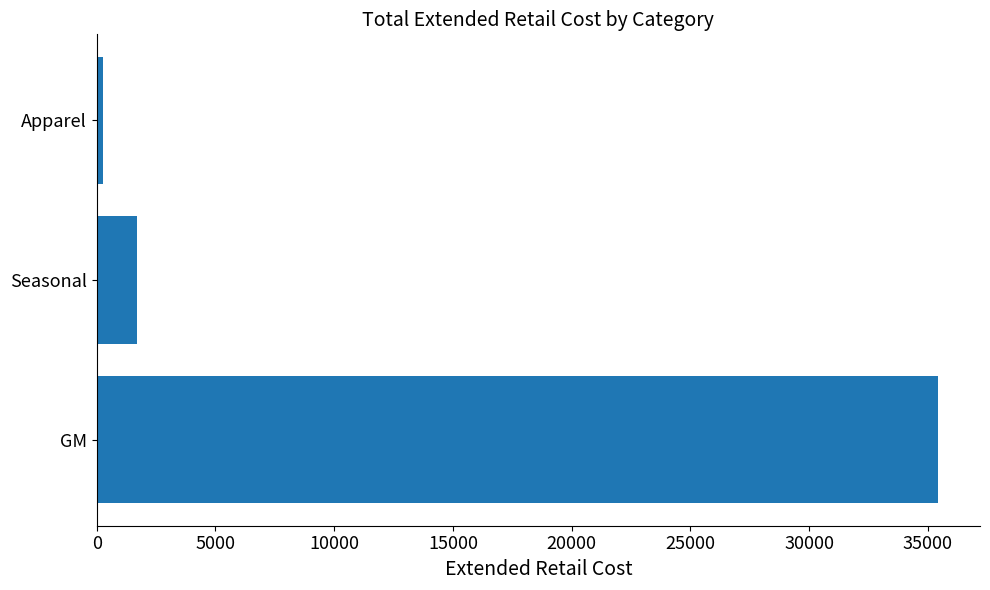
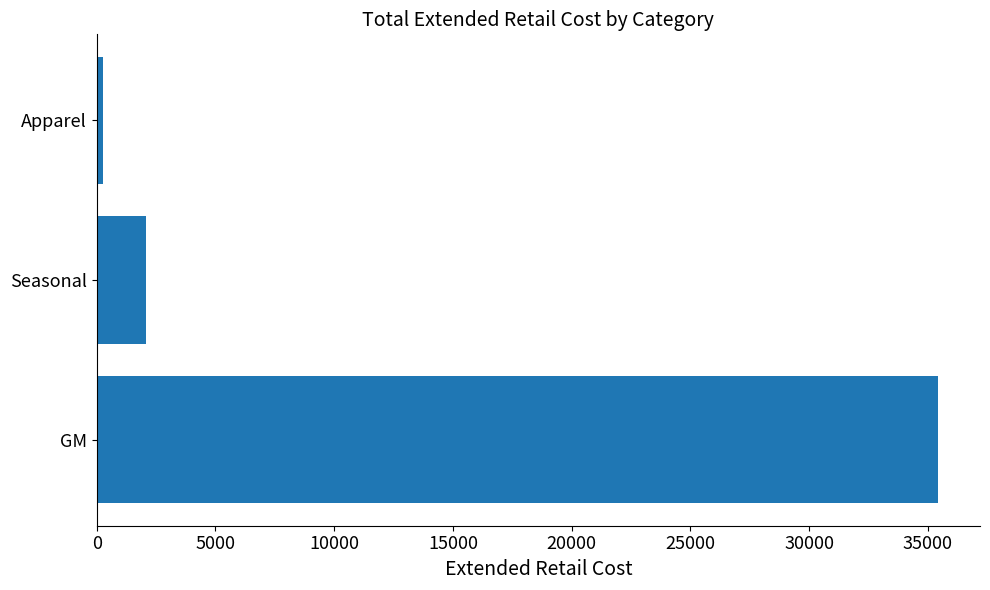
  {
    "Apparel": 300,
-   "Seasonal": 1700,
+   "Seasonal": 2100,
    "GM": 35400
  }
